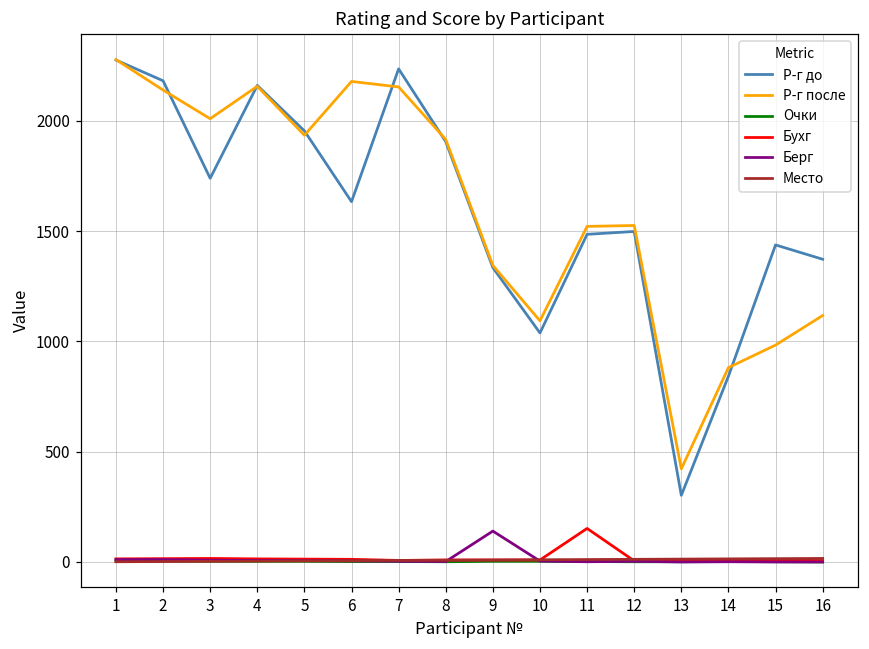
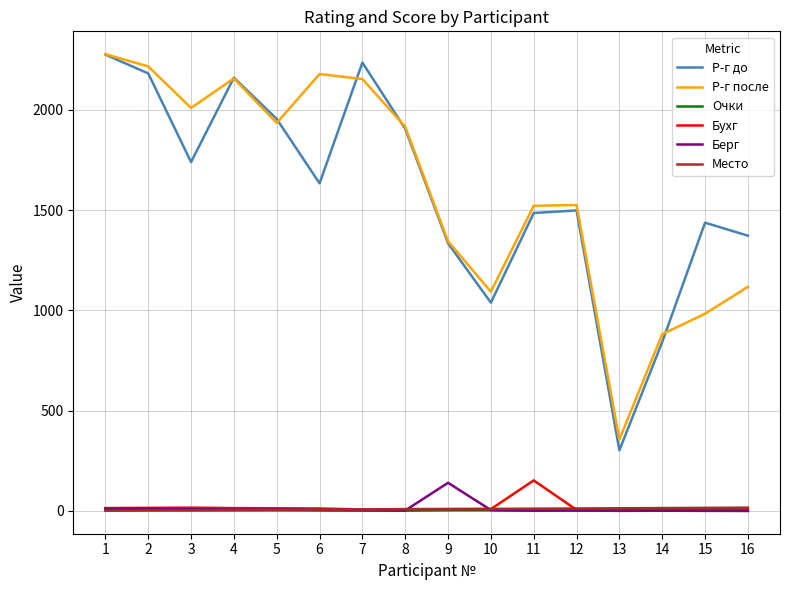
  {
    "Р-г до": {
      "2": 2180,
      "3": 1740,
      "5": 1950,
      "6": 1630,
      "7": 2240,
      "10": 1040,
      "11": 1490,
      "12": 1500,
      "13": 300,
      "14": 840,
      "15": 1440,
      "16": 1370
    },
    "Р-г после": {
-     "2": 2140,
+     "2": 2220,
      "3": 2010,
      "5": 1930,
      "6": 2180,
      "7": 2150,
      "10": 1090,
      "11": 1520,
      "12": 1530,
-     "13": 420,
+     "13": 360,
      "14": 880,
      "15": 980,
      "16": 1120
    },
    "Бухг": {
      "11": 150
    },
    "Берг": {
      "9": 140
    }
  }
